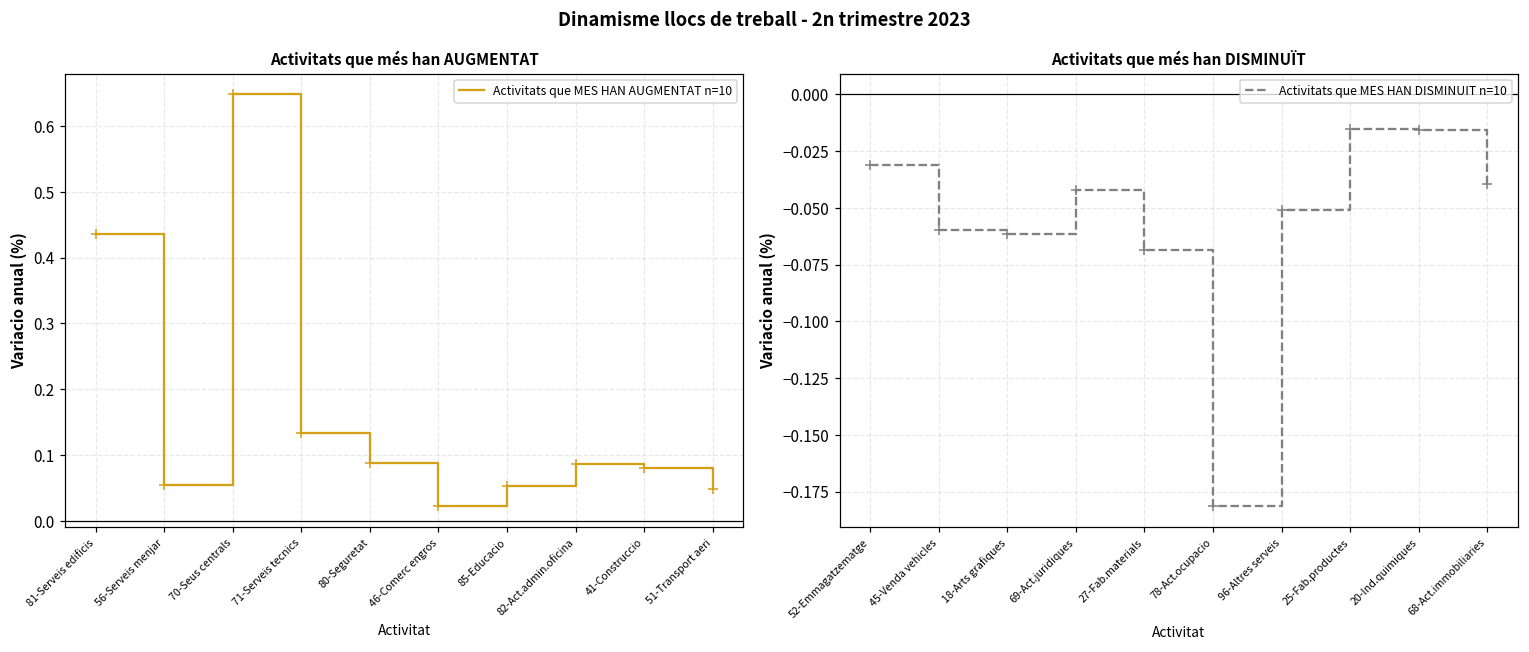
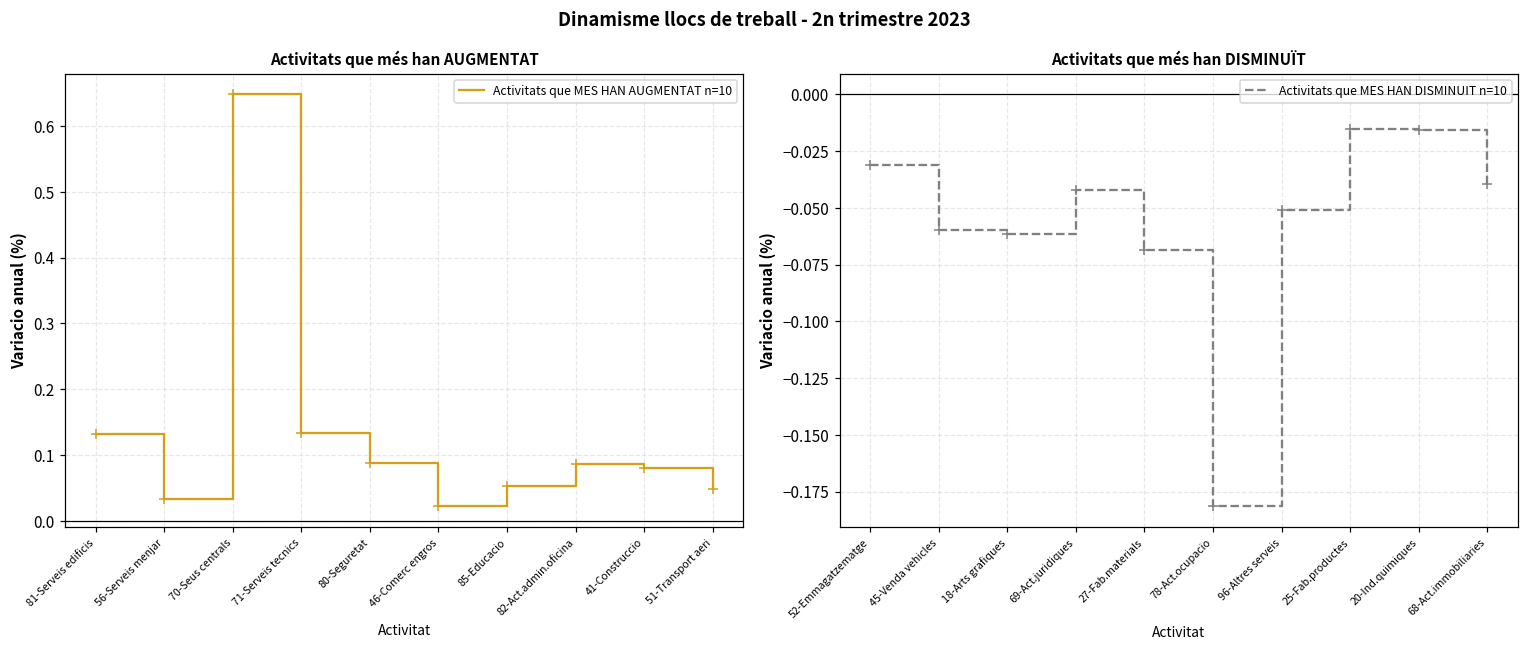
  {
    "Activitats que més han AUGMENTAT": {
-     "81-Serveis edificis": 0.44,
-     "56-Serveis menjar": 0.05,
+     "81-Serveis edificis": 0.13,
+     "56-Serveis menjar": 0.03,
      "70-Seus centrals": 0.65,
      "71-Serveis tecnics": 0.13,
      "80-Seguretat": 0.09,
      "46-Comerc engros": 0.02,
      "85-Educacio": 0.05,
      "82-Act.admin.oficina": 0.09,
      "41-Construccio": 0.08,
      "51-Transport aeri": 0.05
    },
    "Activitats que més han DISMINUÏT": {
      "52-Emmagatzematge": -0.031,
      "45-Venda vehicles": -0.060,
      "18-Arts grafiques": -0.061,
      "69-Act.juridiques": -0.042,
      "27-Fab.materials": -0.068,
      "78-Act.ocupacio": -0.181,
      "96-Altres serveis": -0.051,
      "25-Fab.productes": -0.015,
      "20-Ind.quimiques": -0.016,
      "68-Act.immobiliaries": -0.040
    }
  }
